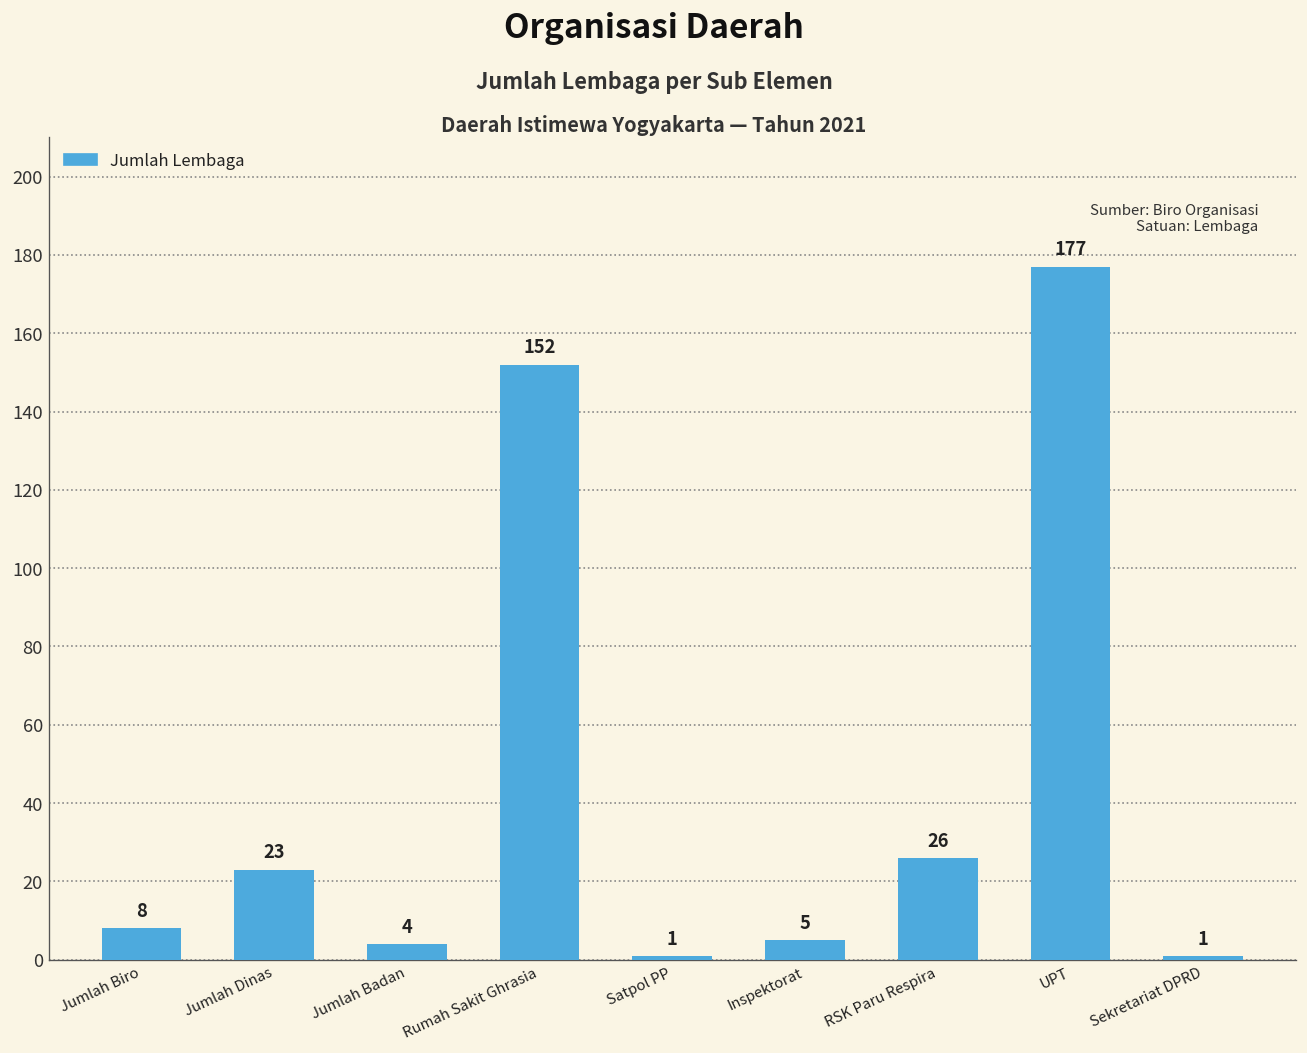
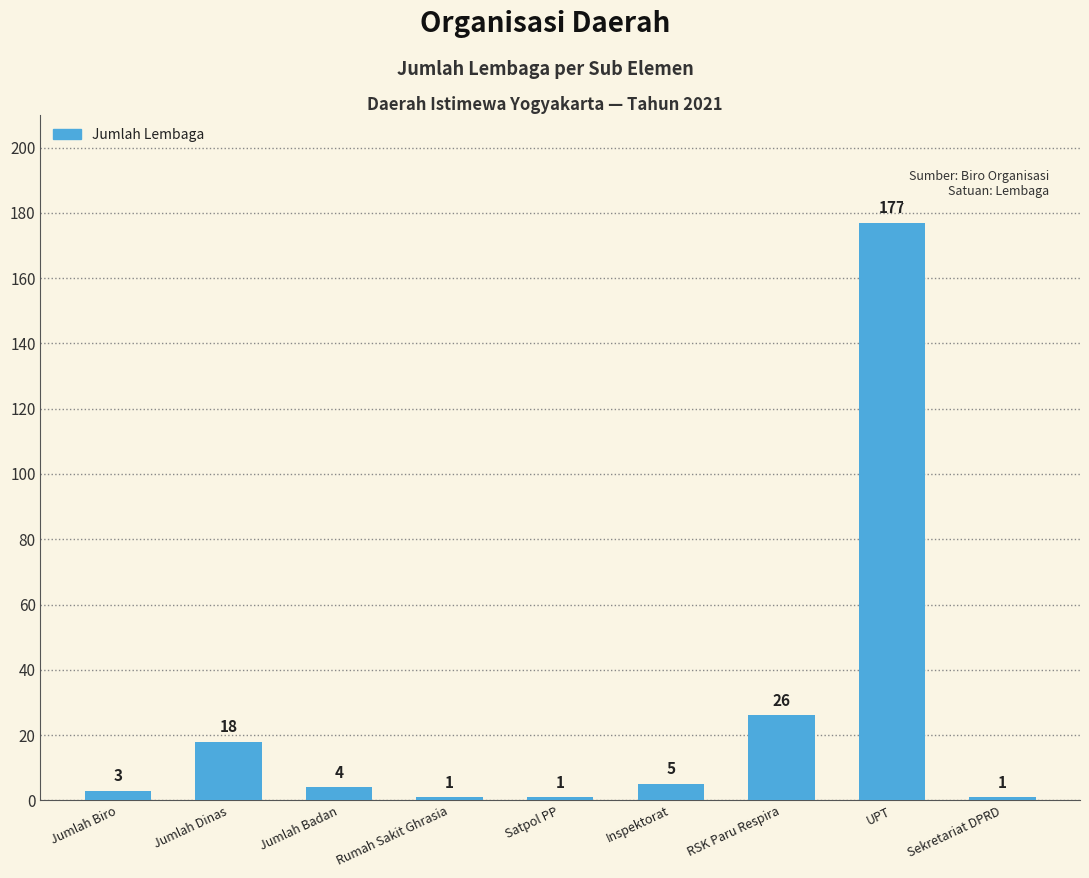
  {
-   "Jumlah Biro": 8,
-   "Jumlah Dinas": 23,
+   "Jumlah Biro": 3,
+   "Jumlah Dinas": 18,
    "Jumlah Badan": 4,
-   "Rumah Sakit Ghrasia": 152,
+   "Rumah Sakit Ghrasia": 1,
    "Satpol PP": 1,
    "Inspektorat": 5,
    "RSK Paru Respira": 26,
    "Sekretariat DPRD": 1
  }
